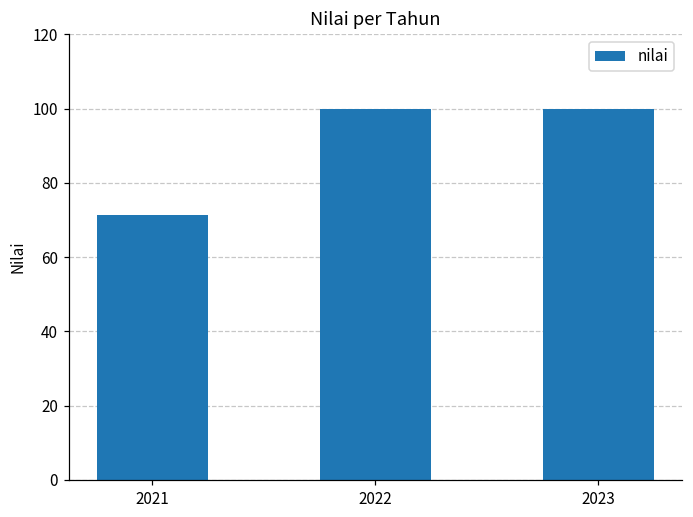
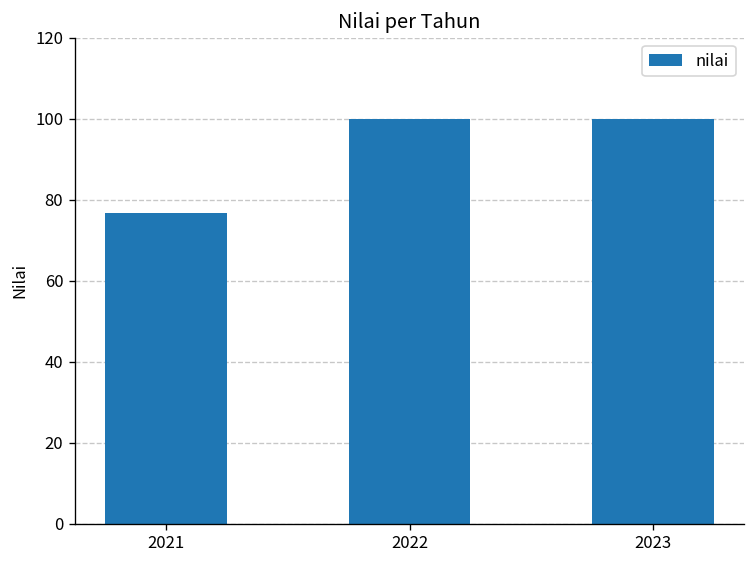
  {
-   "2021": 71,
+   "2021": 77,
    "2022": 100,
    "2023": 100
  }
